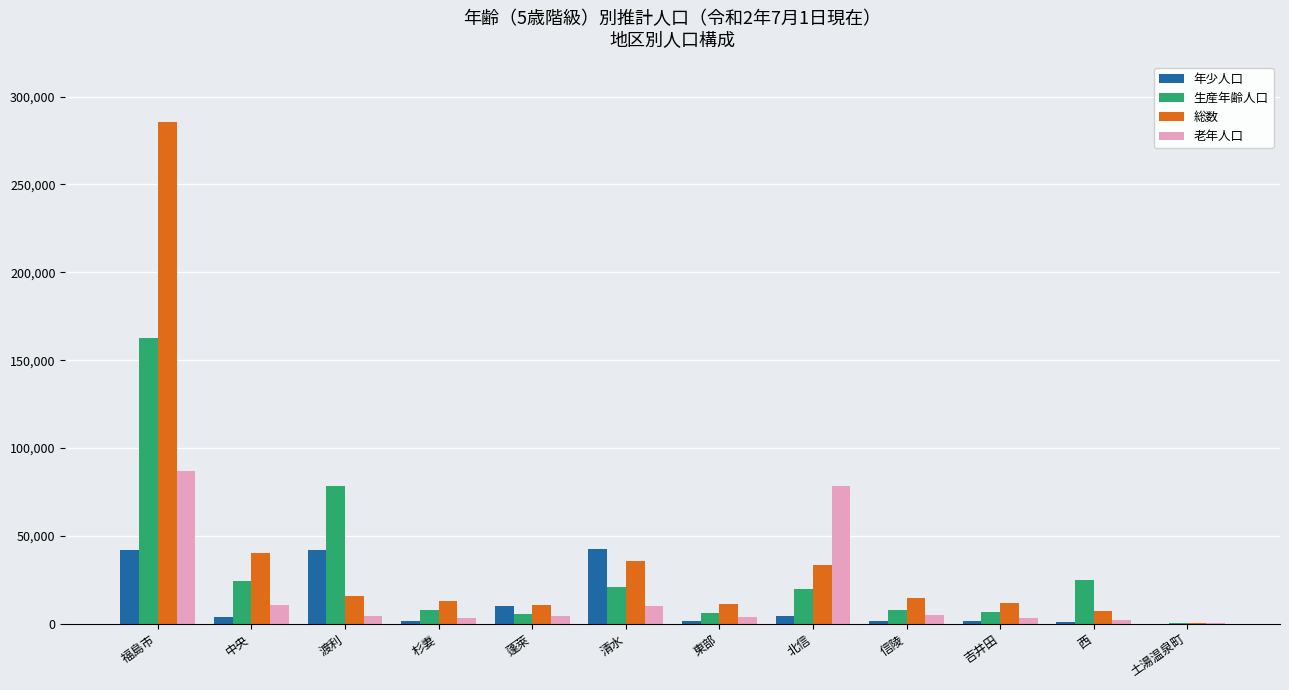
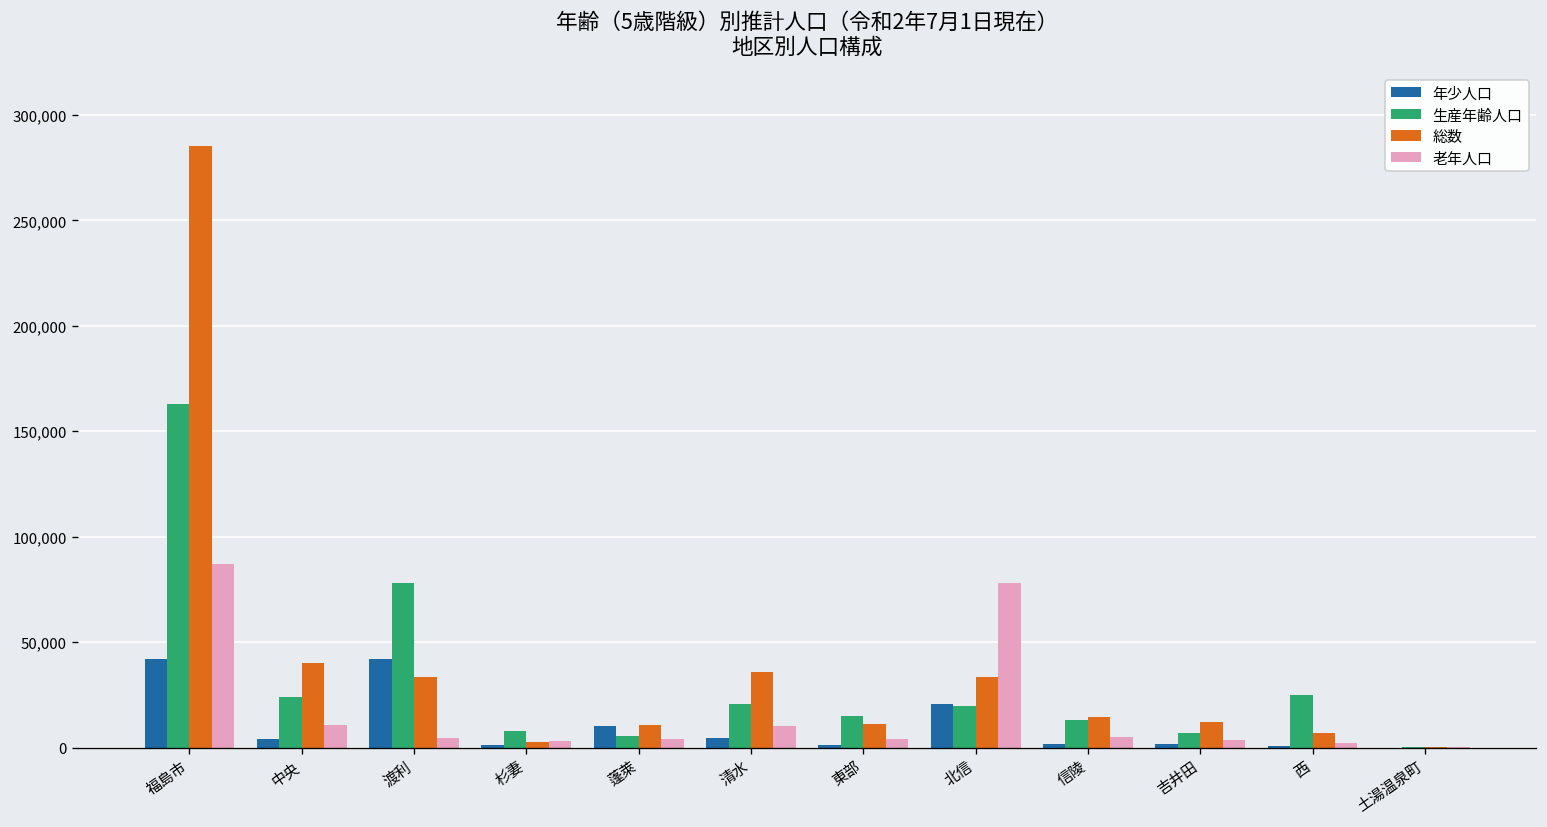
  {
    "年少人口": {
      "福島市": "42,000",
      "中央": "4,000",
      "渡利": "42,000",
      "蓬萊": "10,000",
-     "清水": "43,000",
-     "北信": "4,000",
+     "清水": "4,000",
+     "北信": "20,000",
      "信陵": "2,000",
      "吉井田": "2,000"
    },
    "生産年齢人口": {
      "福島市": "163,000",
      "中央": "24,000",
      "渡利": "78,000",
      "杉妻": "8,000",
      "蓬萊": "5,000",
      "清水": "21,000",
-     "東部": "6,000",
+     "東部": "15,000",
      "北信": "20,000",
-     "信陵": "8,000",
+     "信陵": "13,000",
      "吉井田": "7,000",
      "西": "25,000"
    },
    "総数": {
      "福島市": "285,000",
      "中央": "40,000",
-     "渡利": "16,000",
-     "杉妻": "13,000",
+     "渡利": "33,000",
+     "杉妻": "2,000",
      "蓬萊": "11,000",
      "清水": "36,000",
      "東部": "11,000",
      "北信": "34,000",
      "信陵": "15,000",
      "吉井田": "12,000",
      "西": "7,000"
    },
    "老年人口": {
      "福島市": "87,000",
      "中央": "11,000",
      "渡利": "5,000",
      "杉妻": "3,000",
      "蓬萊": "4,000",
      "清水": "10,000",
      "東部": "4,000",
      "北信": "78,000",
      "信陵": "5,000",
      "吉井田": "3,000",
      "西": "2,000"
    }
  }
